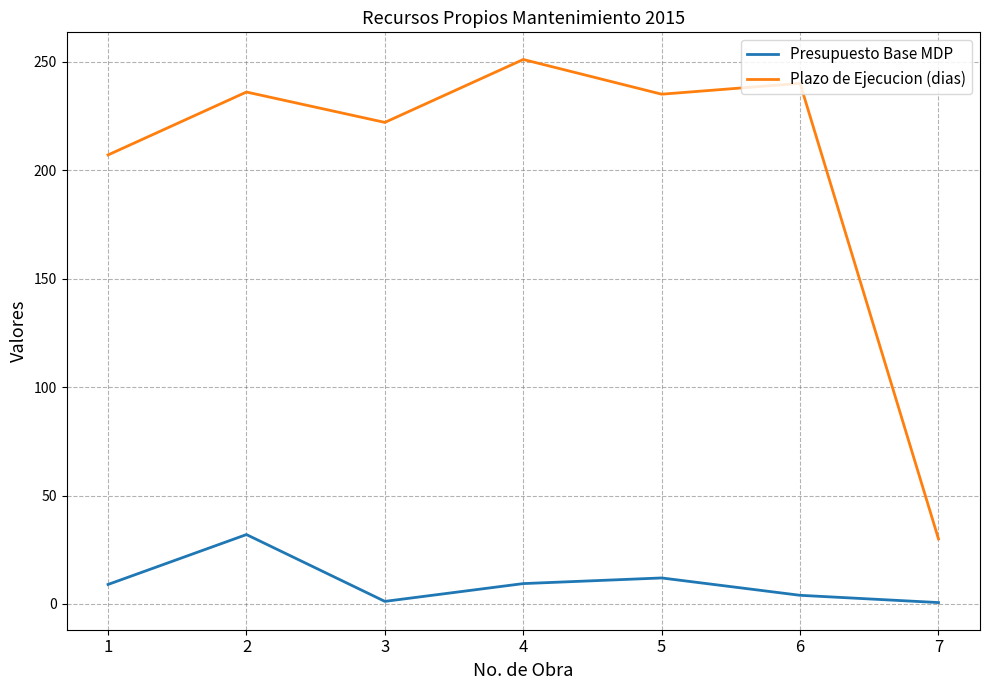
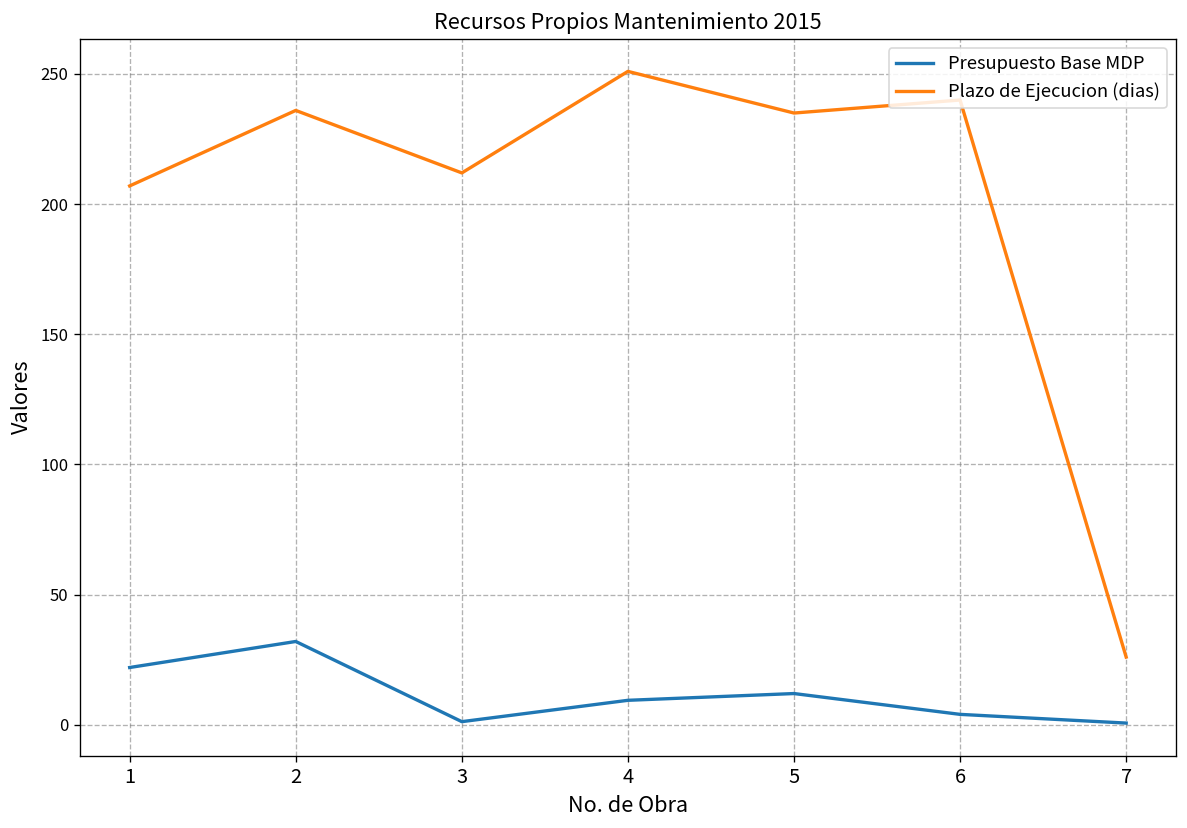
  {
    "Presupuesto Base MDP": {
-     "1": 9,
+     "1": 22,
      "2": 32,
      "3": 1,
      "4": 9,
      "5": 12,
      "6": 4,
      "7": 1
    },
    "Plazo de Ejecucion (dias)": {
      "1": 207,
      "2": 236,
-     "3": 222,
+     "3": 212,
      "4": 251,
      "5": 235,
-     "7": 30
+     "7": 26
    }
  }
